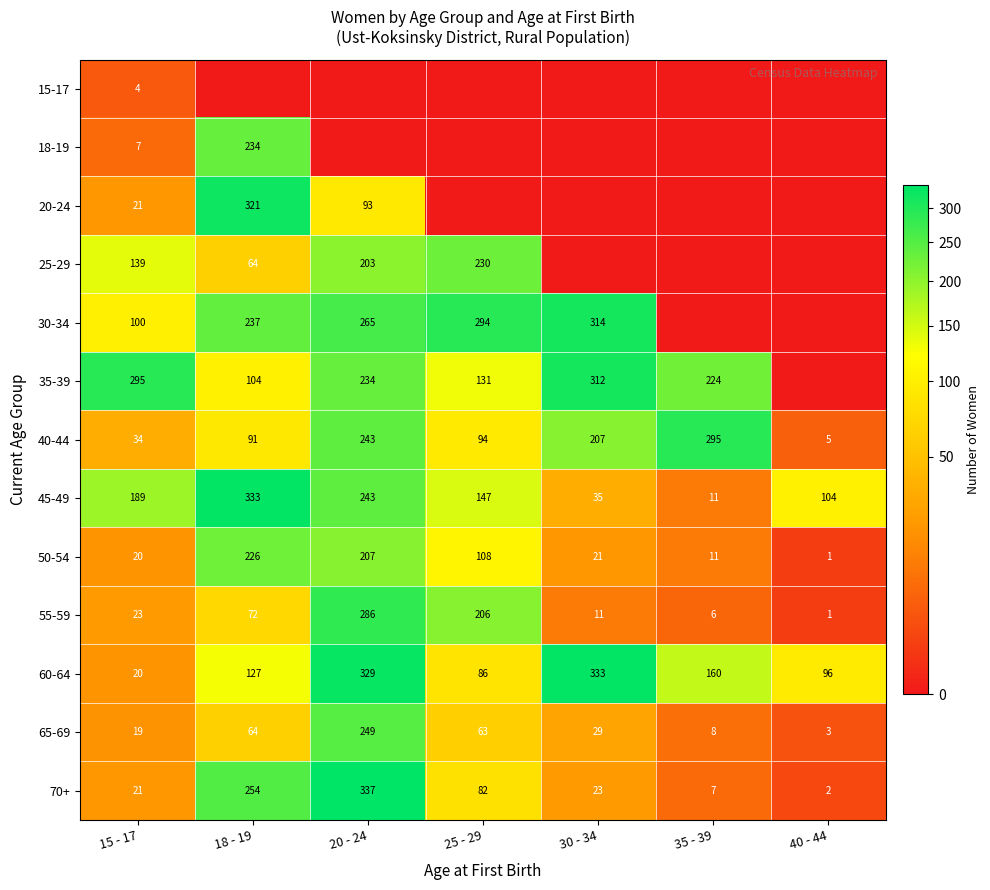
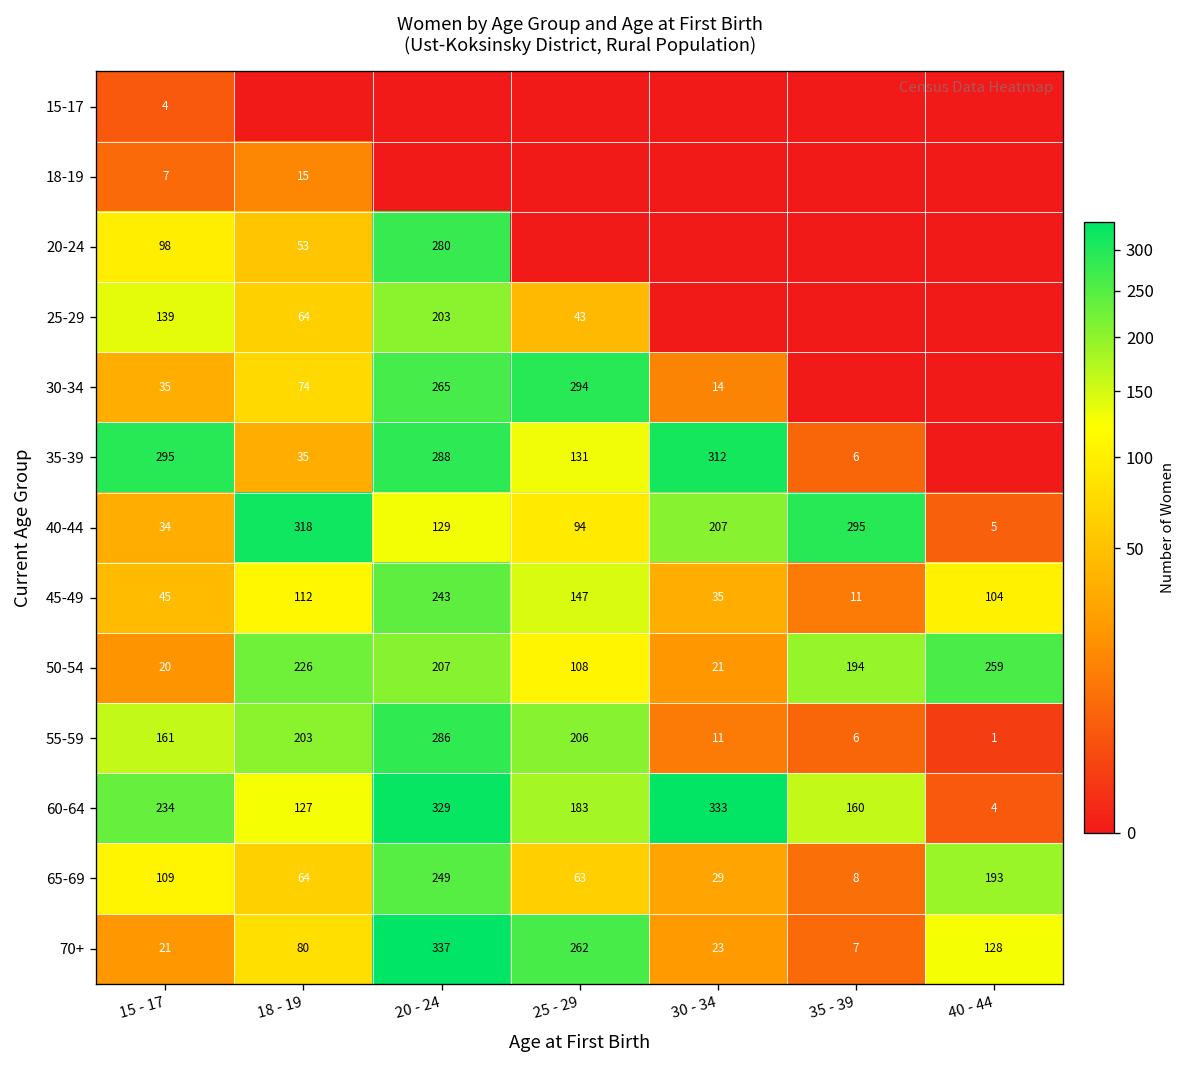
  {
    "15-17": {
      "15 - 17": 4
    },
    "18-19": {
      "15 - 17": 7,
-     "18 - 19": 234
+     "18 - 19": 15
    },
    "20-24": {
-     "15 - 17": 21,
-     "18 - 19": 321,
-     "20 - 24": 93
+     "15 - 17": 98,
+     "18 - 19": 53,
+     "20 - 24": 280
    },
    "25-29": {
      "15 - 17": 139,
      "18 - 19": 64,
      "20 - 24": 203,
-     "25 - 29": 230
+     "25 - 29": 43
    },
    "30-34": {
-     "15 - 17": 100,
-     "18 - 19": 237,
+     "15 - 17": 35,
+     "18 - 19": 74,
      "20 - 24": 265,
      "25 - 29": 294,
-     "30 - 34": 314
+     "30 - 34": 14
    },
    "35-39": {
      "15 - 17": 295,
-     "18 - 19": 104,
-     "20 - 24": 234,
+     "18 - 19": 35,
+     "20 - 24": 288,
      "25 - 29": 131,
      "30 - 34": 312,
-     "35 - 39": 224
+     "35 - 39": 6
    },
    "40-44": {
      "15 - 17": 34,
-     "18 - 19": 91,
-     "20 - 24": 243,
+     "18 - 19": 318,
+     "20 - 24": 129,
      "25 - 29": 94,
      "30 - 34": 207,
      "35 - 39": 295,
      "40 - 44": 5
    },
    "45-49": {
-     "15 - 17": 189,
-     "18 - 19": 333,
+     "15 - 17": 45,
+     "18 - 19": 112,
      "20 - 24": 243,
      "25 - 29": 147,
      "30 - 34": 35,
      "35 - 39": 11,
      "40 - 44": 104
    },
    "50-54": {
      "15 - 17": 20,
      "18 - 19": 226,
      "20 - 24": 207,
      "25 - 29": 108,
      "30 - 34": 21,
-     "35 - 39": 11,
-     "40 - 44": 1
+     "35 - 39": 194,
+     "40 - 44": 259
    },
    "55-59": {
-     "15 - 17": 23,
-     "18 - 19": 72,
+     "15 - 17": 161,
+     "18 - 19": 203,
      "20 - 24": 286,
      "25 - 29": 206,
      "30 - 34": 11,
      "35 - 39": 6,
      "40 - 44": 1
    },
    "60-64": {
-     "15 - 17": 20,
+     "15 - 17": 234,
      "18 - 19": 127,
      "20 - 24": 329,
-     "25 - 29": 86,
+     "25 - 29": 183,
      "30 - 34": 333,
      "35 - 39": 160,
-     "40 - 44": 96
+     "40 - 44": 4
    },
    "65-69": {
-     "15 - 17": 19,
+     "15 - 17": 109,
      "18 - 19": 64,
      "20 - 24": 249,
      "25 - 29": 63,
      "30 - 34": 29,
      "35 - 39": 8,
-     "40 - 44": 3
+     "40 - 44": 193
    },
    "70+": {
      "15 - 17": 21,
-     "18 - 19": 254,
+     "18 - 19": 80,
      "20 - 24": 337,
-     "25 - 29": 82,
+     "25 - 29": 262,
      "30 - 34": 23,
      "35 - 39": 7,
-     "40 - 44": 2
+     "40 - 44": 128
    }
  }
